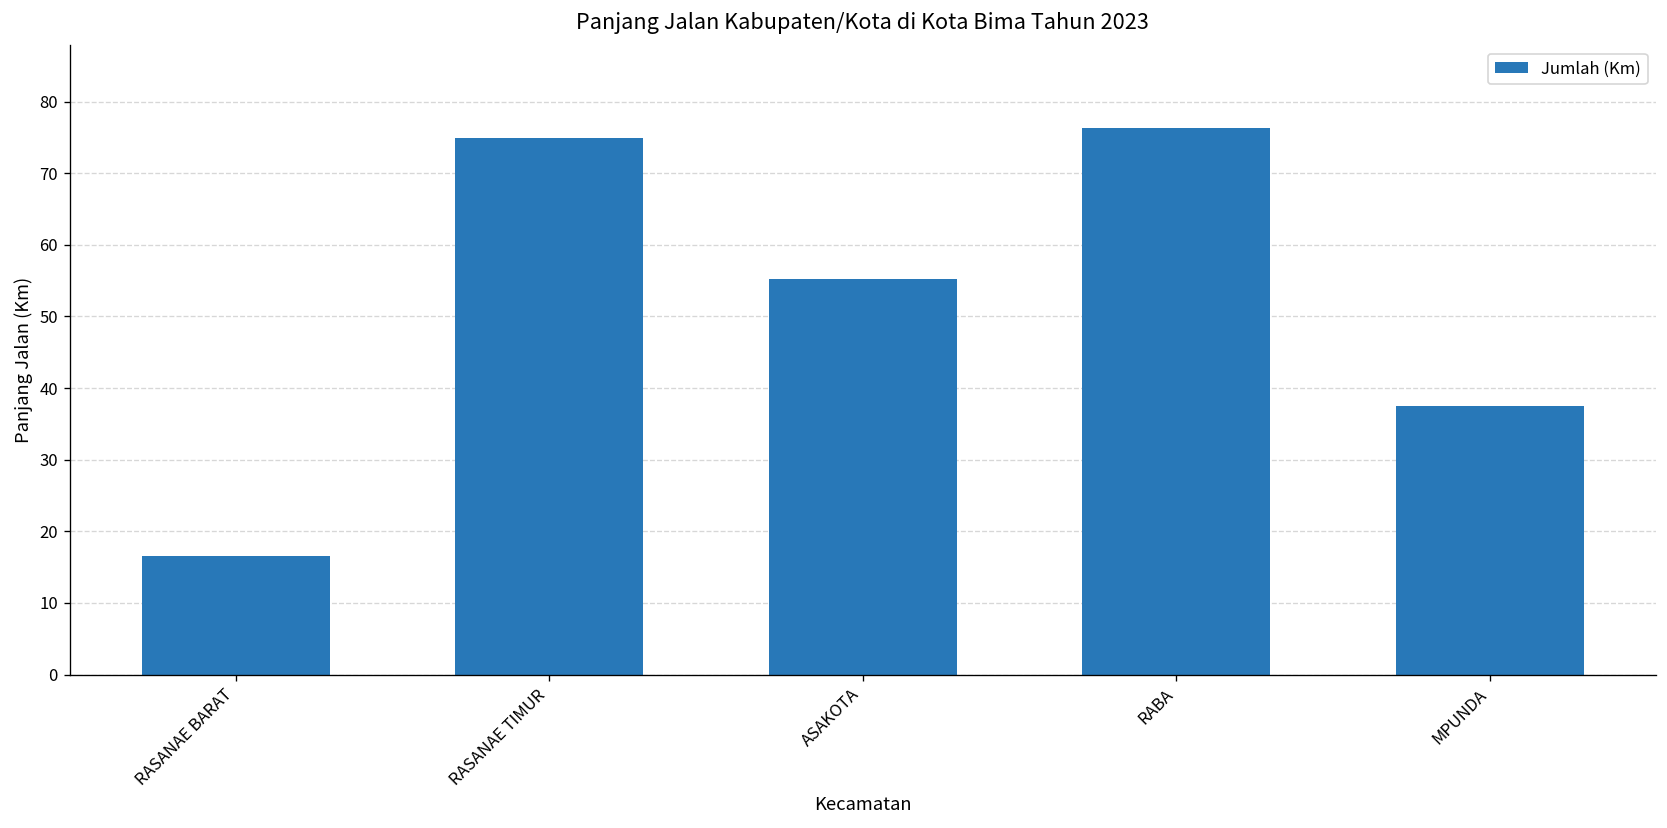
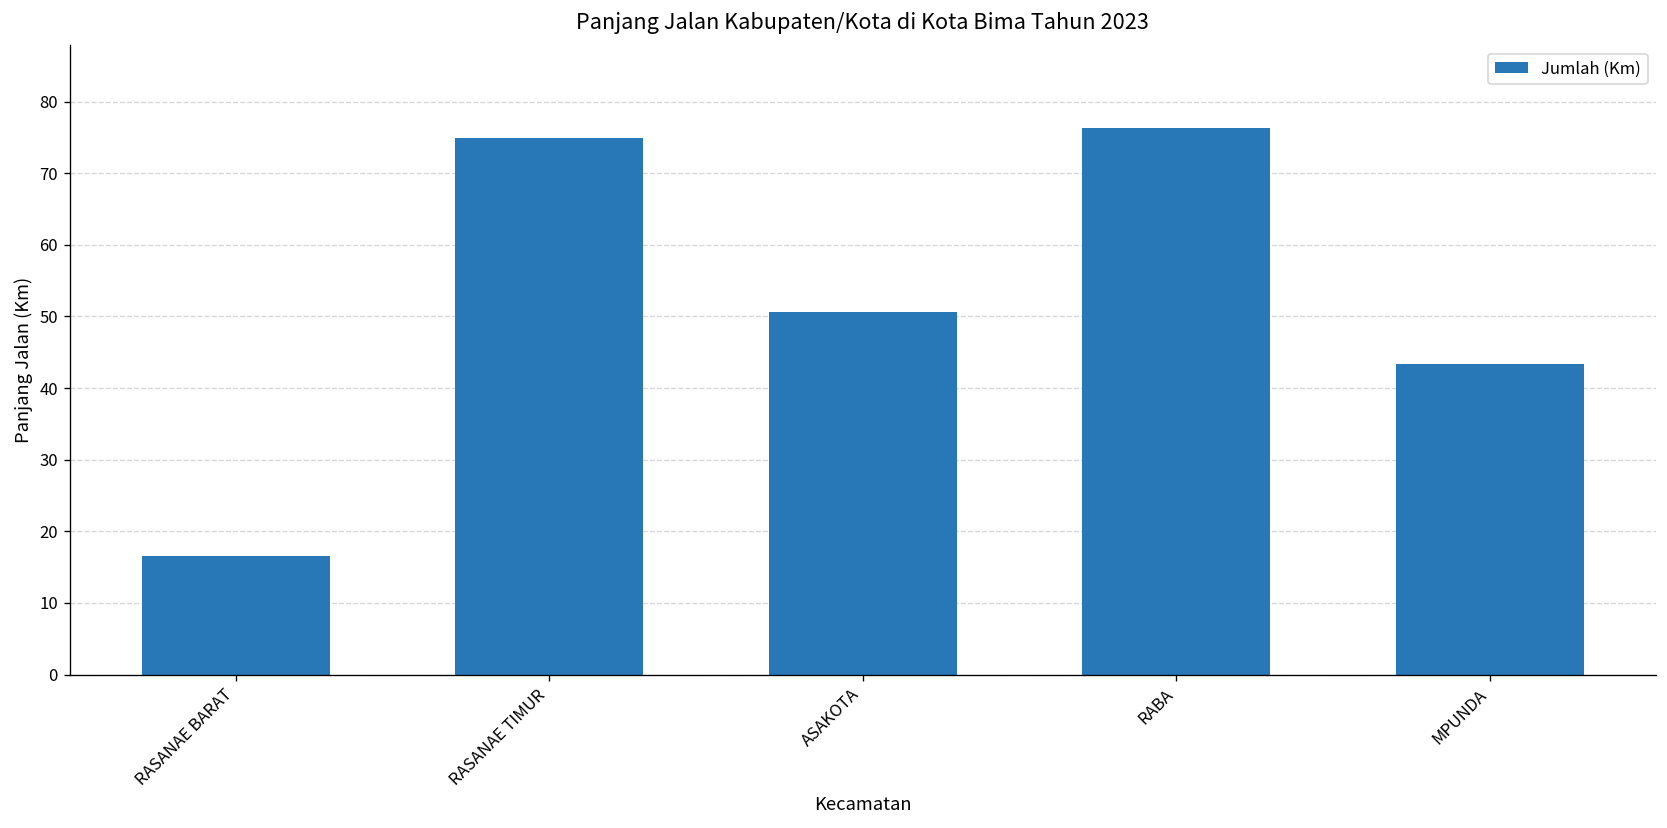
  {
    "RASANAE BARAT": 17,
    "RASANAE TIMUR": 75,
-   "ASAKOTA": 55,
+   "ASAKOTA": 51,
    "RABA": 76,
-   "MPUNDA": 37
+   "MPUNDA": 43
  }
